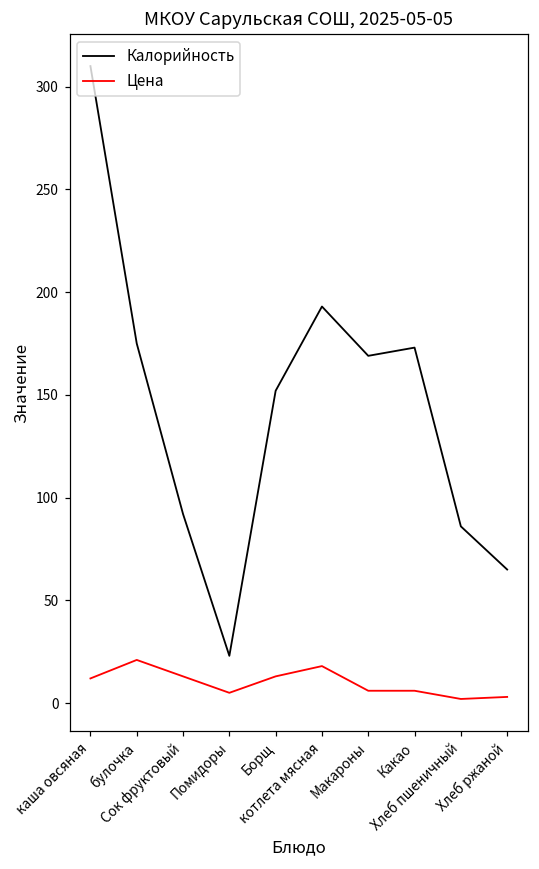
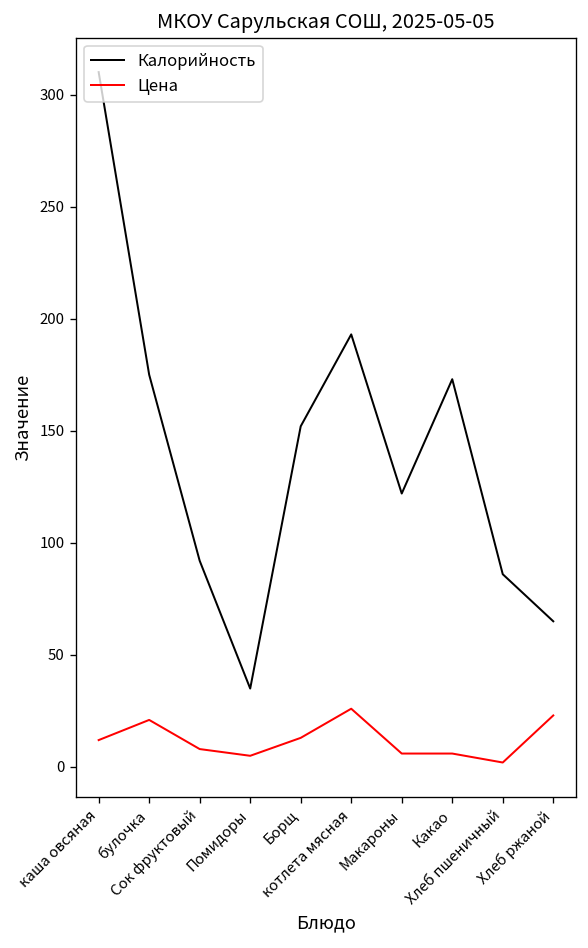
  {
    "Калорийность": {
      "булочка": 175,
      "Сок фруктовый": 92,
-     "Помидоры": 23,
+     "Помидоры": 35,
      "Борщ": 152,
      "котлета мясная": 193,
-     "Макароны": 169,
+     "Макароны": 122,
      "Какао": 173,
      "Хлеб пшеничный": 86,
      "Хлеб ржаной": 65
    },
    "Цена": {
      "каша овсяная": 12,
      "булочка": 21,
-     "Сок фруктовый": 13,
+     "Сок фруктовый": 8,
      "Помидоры": 5,
      "Борщ": 13,
-     "котлета мясная": 18,
+     "котлета мясная": 26,
      "Макароны": 6,
      "Какао": 6,
      "Хлеб пшеничный": 2,
-     "Хлеб ржаной": 3
+     "Хлеб ржаной": 23
    }
  }
